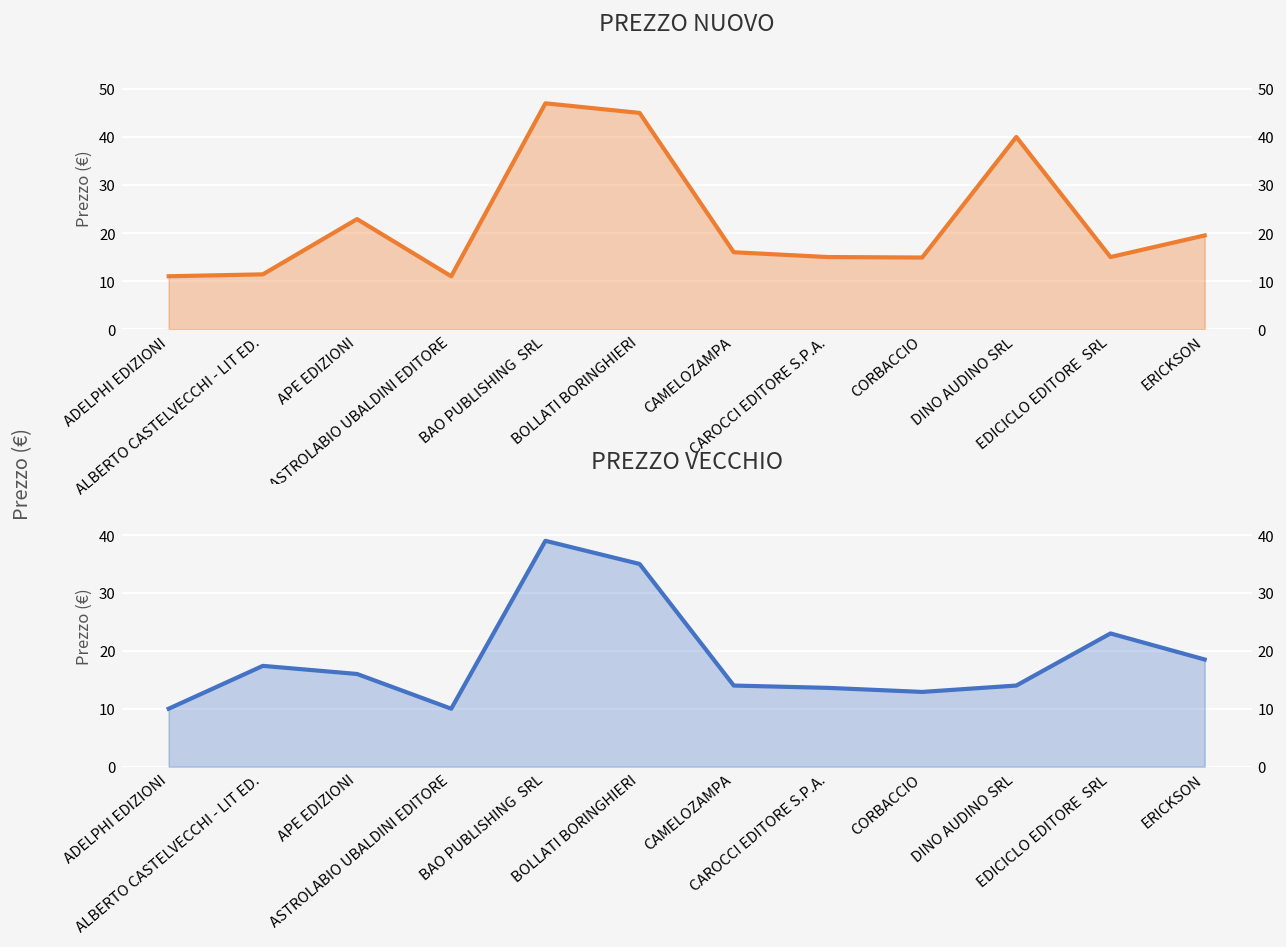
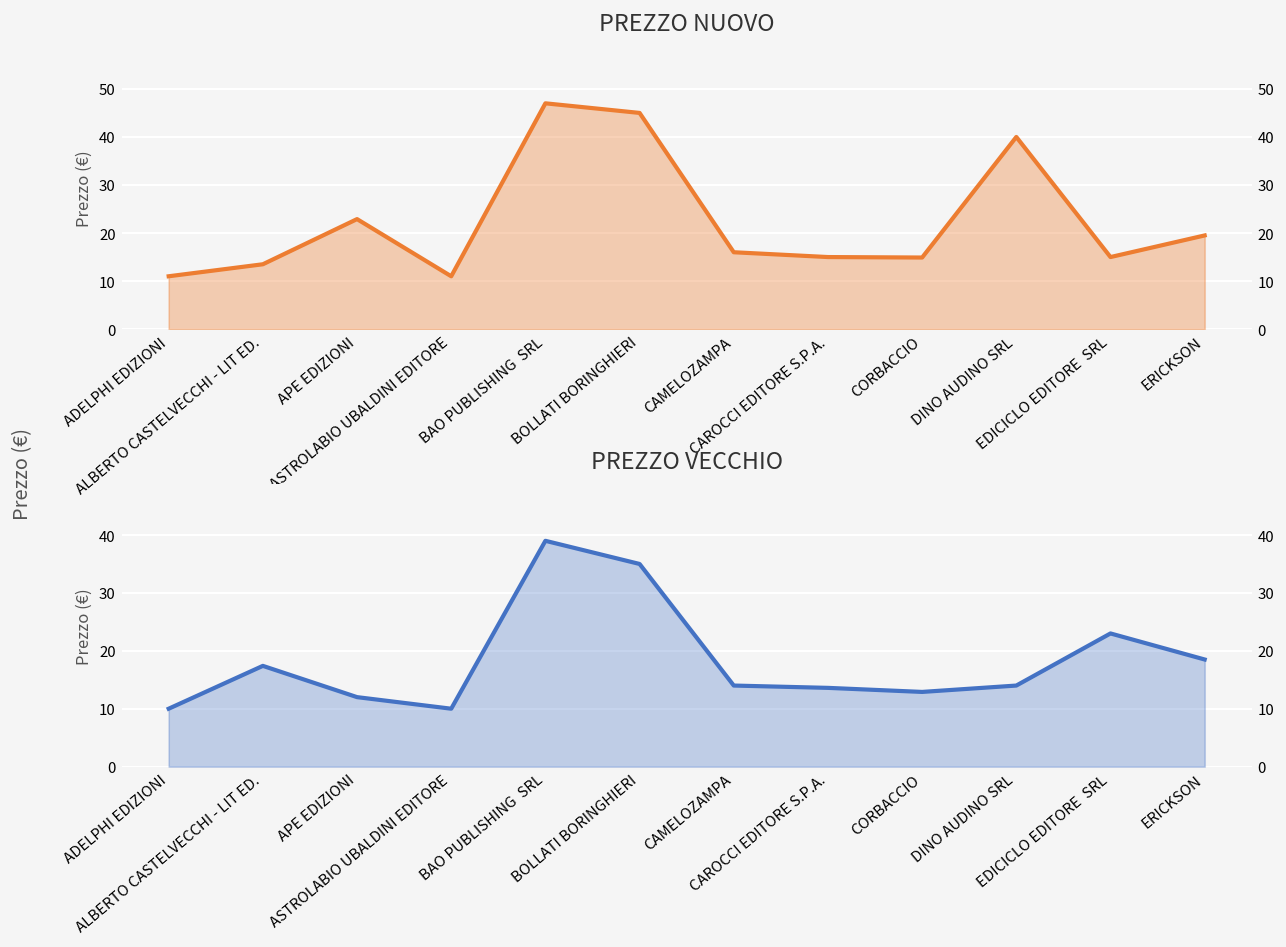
  {
    "PREZZO NUOVO": {
      "ADELPHI EDIZIONI": 11,
-     "ALBERTO CASTELVECCHI - LIT ED.": 11,
+     "ALBERTO CASTELVECCHI - LIT ED.": 14,
      "APE EDIZIONI": 23,
      "ASTROLABIO UBALDINI EDITORE": 11,
      "BAO PUBLISHING SRL": 47,
      "BOLLATI BORINGHIERI": 45,
      "CAMELOZAMPA": 16,
      "CAROCCI EDITORE S.P.A.": 15,
      "CORBACCIO": 15,
      "DINO AUDINO SRL": 40,
      "EDICICLO EDITORE SRL": 15,
      "ERICKSON": 20
    },
    "PREZZO VECCHIO": {
      "ADELPHI EDIZIONI": 10,
      "ALBERTO CASTELVECCHI - LIT ED.": 17,
-     "APE EDIZIONI": 16,
+     "APE EDIZIONI": 12,
      "ASTROLABIO UBALDINI EDITORE": 10,
      "BAO PUBLISHING SRL": 39,
      "BOLLATI BORINGHIERI": 35,
      "CAMELOZAMPA": 14,
      "CAROCCI EDITORE S.P.A.": 14,
      "CORBACCIO": 13,
      "DINO AUDINO SRL": 14,
      "EDICICLO EDITORE SRL": 23,
      "ERICKSON": 19
    }
  }
